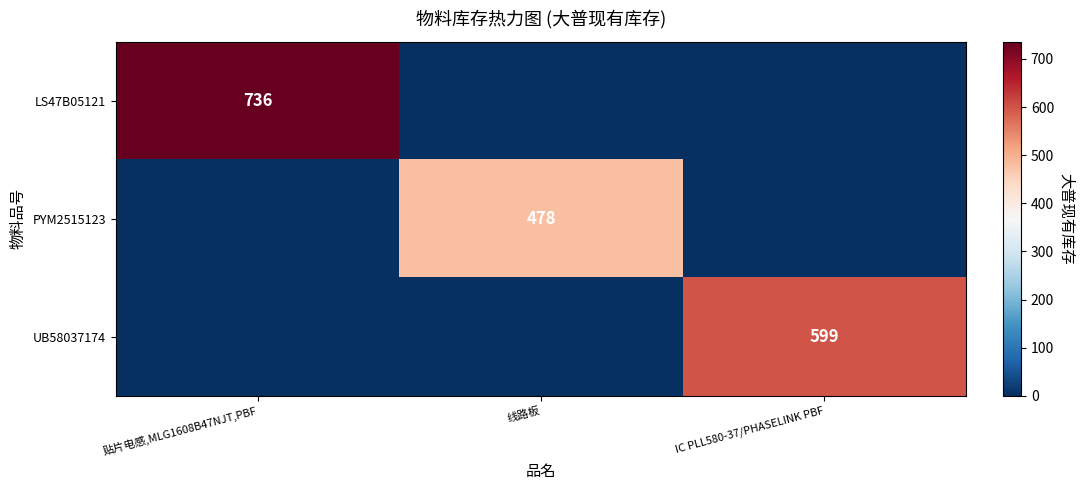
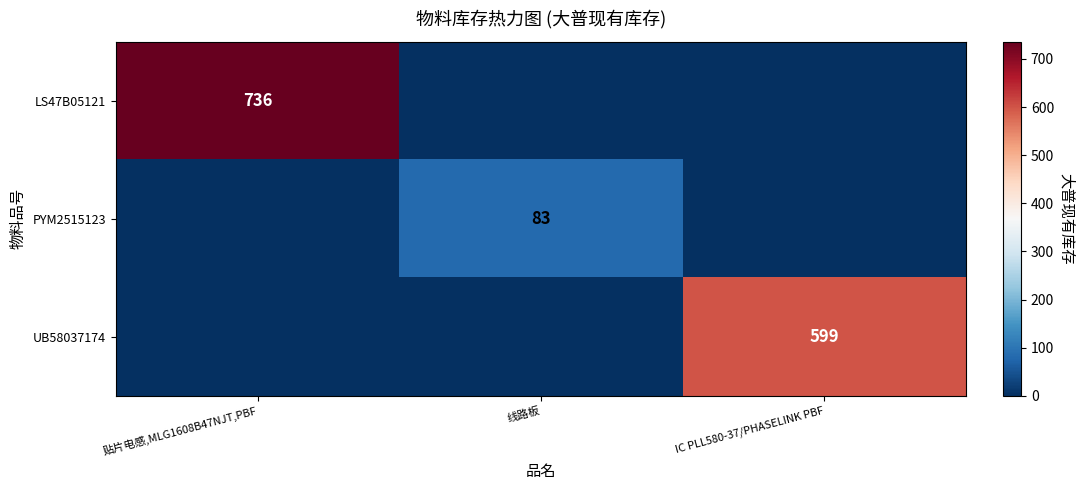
  {
    "LS47B05121": {
      "贴片电感,MLG1608B47NJT,PBF": 736
    },
    "PYM2515123": {
-     "线路板": 478
+     "线路板": 83
    },
    "UB58037174": {
      "IC PLL580-37/PHASELINK PBF": 599
    }
  }
